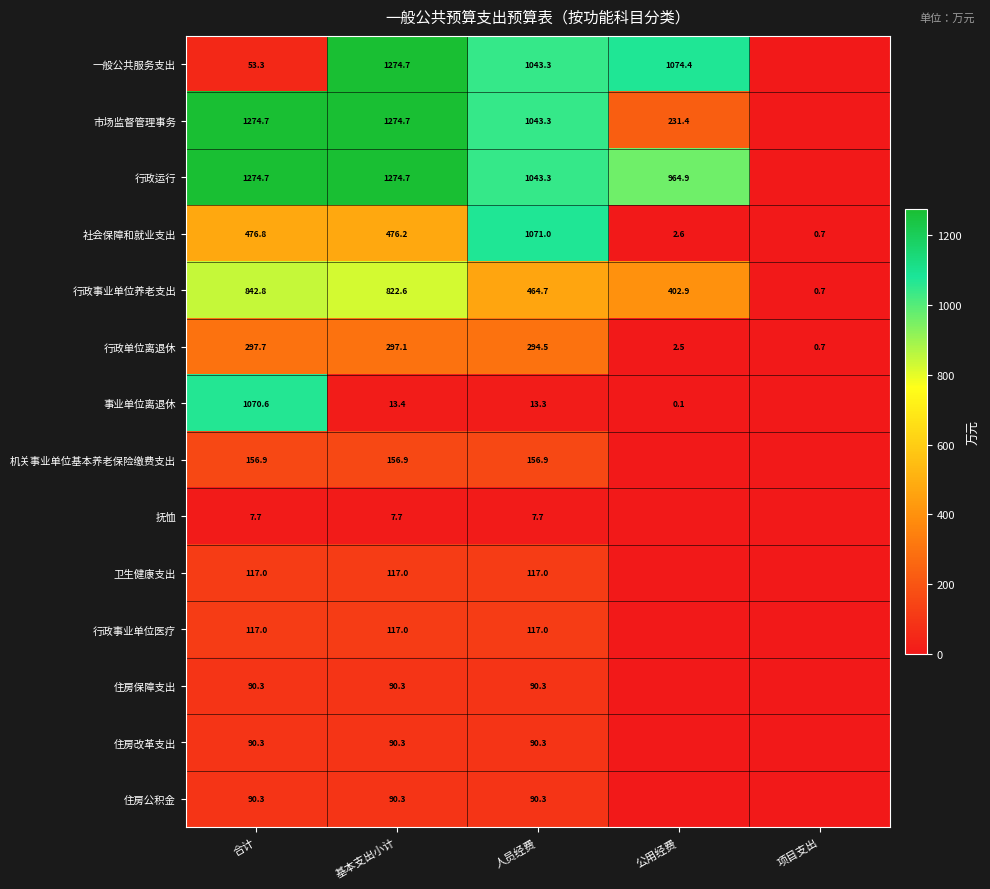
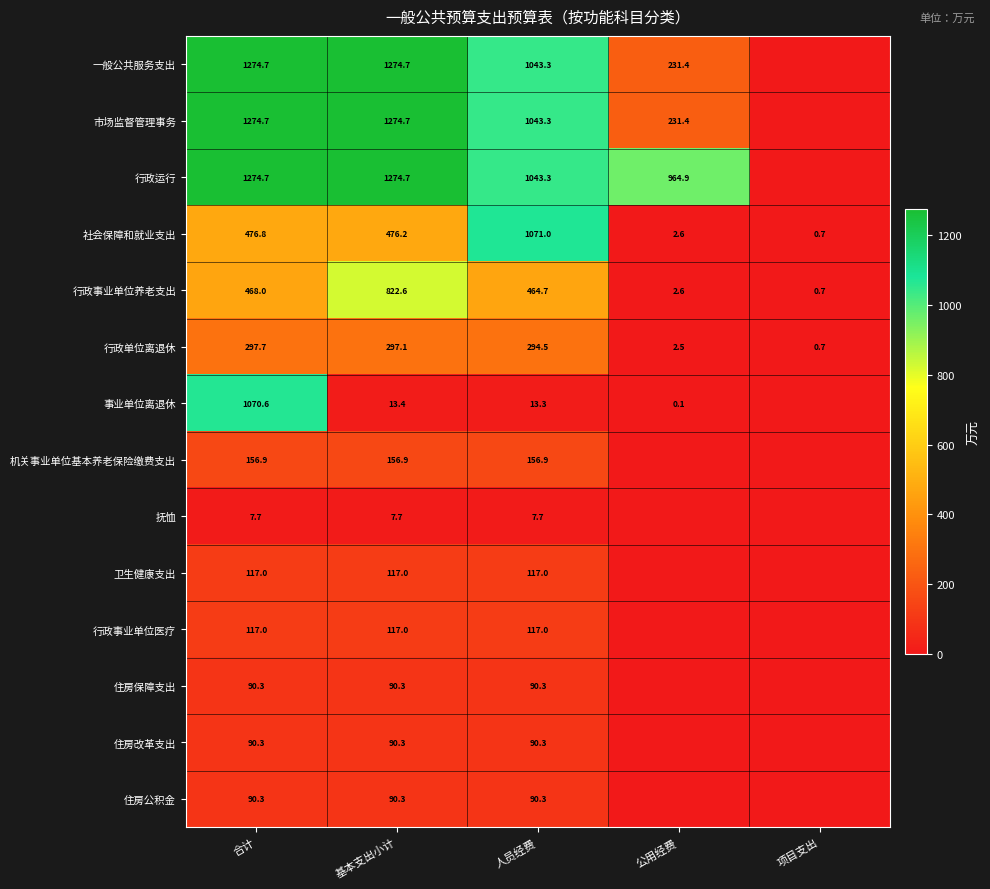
  {
    "一般公共服务支出": {
-     "合计": 53.3,
+     "合计": 1274.7,
      "基本支出小计": 1274.7,
      "人员经费": 1043.3,
-     "公用经费": 1074.4
+     "公用经费": 231.4
    },
    "市场监督管理事务": {
      "合计": 1274.7,
      "基本支出小计": 1274.7,
      "人员经费": 1043.3,
      "公用经费": 231.4
    },
    "行政运行": {
      "合计": 1274.7,
      "基本支出小计": 1274.7,
      "人员经费": 1043.3,
      "公用经费": 964.9
    },
    "社会保障和就业支出": {
      "合计": 476.8,
      "基本支出小计": 476.2,
      "人员经费": 1071.0,
      "公用经费": 2.6,
      "项目支出": 0.7
    },
    "行政事业单位养老支出": {
-     "合计": 842.8,
+     "合计": 468.0,
      "基本支出小计": 822.6,
      "人员经费": 464.7,
-     "公用经费": 402.9,
+     "公用经费": 2.6,
      "项目支出": 0.7
    },
    "行政单位离退休": {
      "合计": 297.7,
      "基本支出小计": 297.1,
      "人员经费": 294.5,
      "公用经费": 2.5,
      "项目支出": 0.7
    },
    "事业单位离退休": {
      "合计": 1070.6,
      "基本支出小计": 13.4,
      "人员经费": 13.3,
      "公用经费": 0.1
    },
    "机关事业单位基本养老保险缴费支出": {
      "合计": 156.9,
      "基本支出小计": 156.9,
      "人员经费": 156.9
    },
    "抚恤": {
      "合计": 7.7,
      "基本支出小计": 7.7,
      "人员经费": 7.7
    },
    "卫生健康支出": {
      "合计": 117.0,
      "基本支出小计": 117.0,
      "人员经费": 117.0
    },
    "行政事业单位医疗": {
      "合计": 117.0,
      "基本支出小计": 117.0,
      "人员经费": 117.0
    },
    "住房保障支出": {
      "合计": 90.3,
      "基本支出小计": 90.3,
      "人员经费": 90.3
    },
    "住房改革支出": {
      "合计": 90.3,
      "基本支出小计": 90.3,
      "人员经费": 90.3
    },
    "住房公积金": {
      "合计": 90.3,
      "基本支出小计": 90.3,
      "人员经费": 90.3
    }
  }
